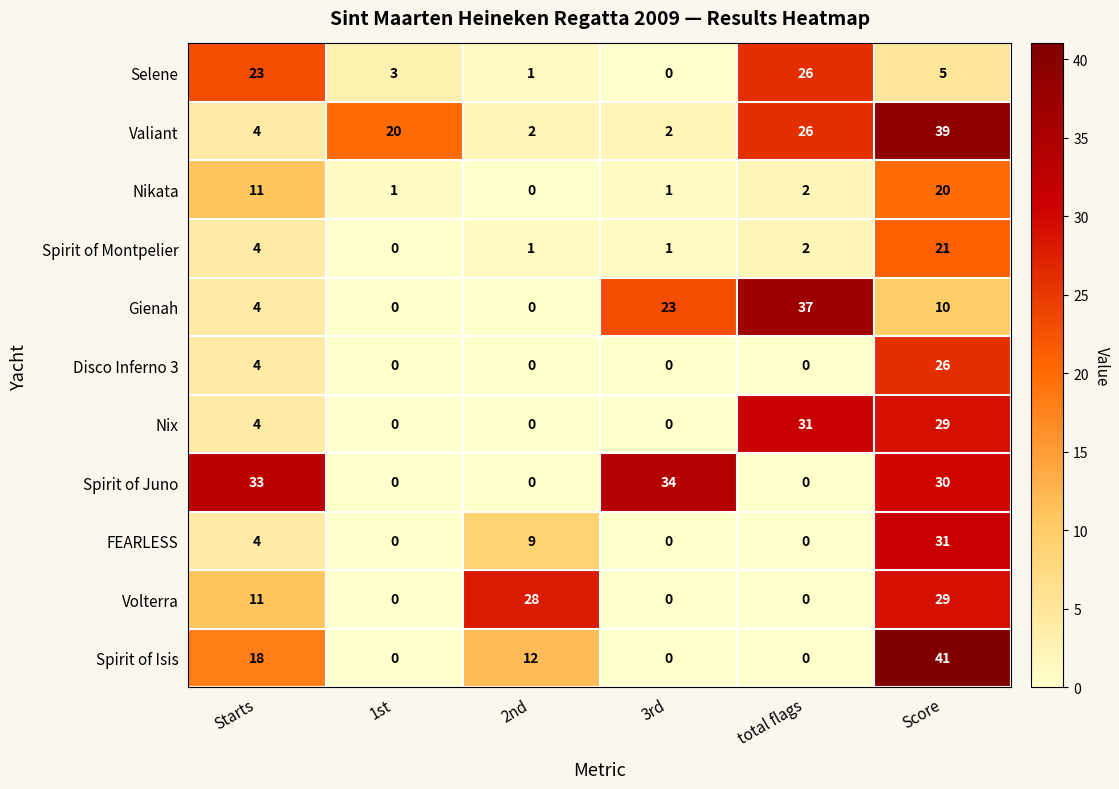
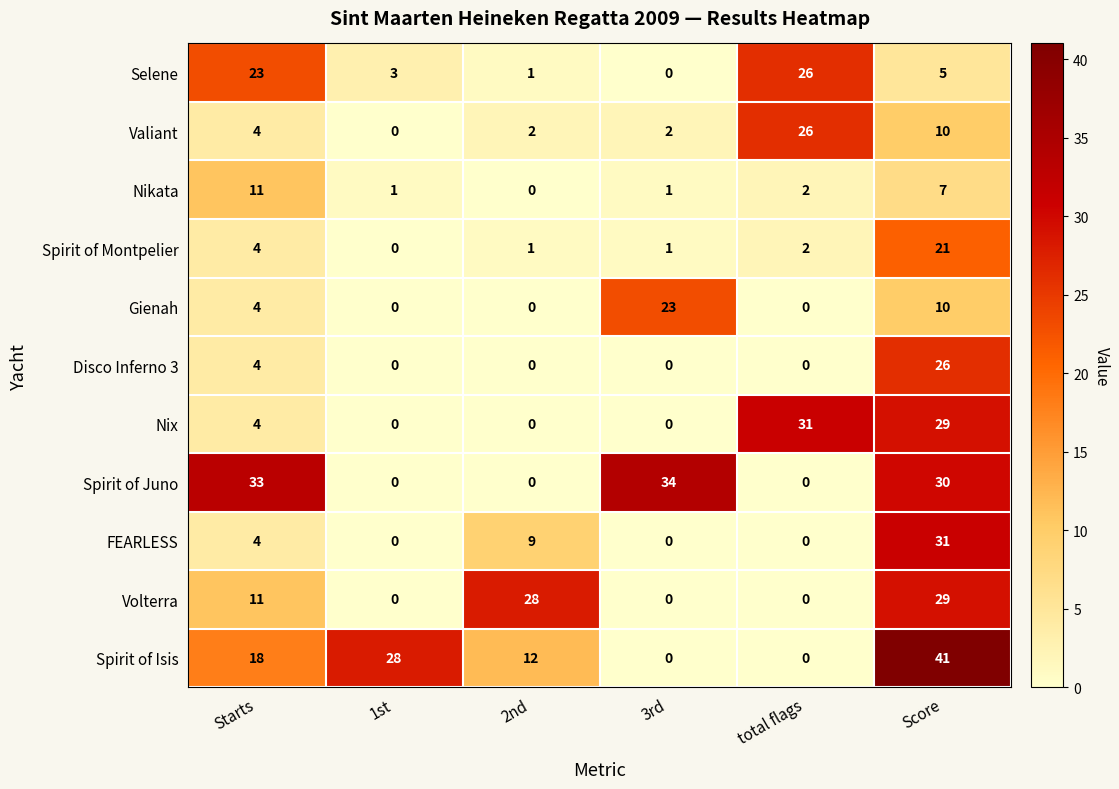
  {
    "Selene": {
      "Starts": 23,
      "1st": 3,
      "2nd": 1,
      "3rd": 0,
      "total flags": 26,
      "Score": 5
    },
    "Valiant": {
      "Starts": 4,
-     "1st": 20,
+     "1st": 0,
      "2nd": 2,
      "3rd": 2,
      "total flags": 26,
-     "Score": 39
+     "Score": 10
    },
    "Nikata": {
      "Starts": 11,
      "1st": 1,
      "2nd": 0,
      "3rd": 1,
      "total flags": 2,
-     "Score": 20
+     "Score": 7
    },
    "Spirit of Montpelier": {
      "Starts": 4,
      "1st": 0,
      "2nd": 1,
      "3rd": 1,
      "total flags": 2,
      "Score": 21
    },
    "Gienah": {
      "Starts": 4,
      "1st": 0,
      "2nd": 0,
      "3rd": 23,
-     "total flags": 37,
+     "total flags": 0,
      "Score": 10
    },
    "Disco Inferno 3": {
      "Starts": 4,
      "1st": 0,
      "2nd": 0,
      "3rd": 0,
      "total flags": 0,
      "Score": 26
    },
    "Nix": {
      "Starts": 4,
      "1st": 0,
      "2nd": 0,
      "3rd": 0,
      "total flags": 31,
      "Score": 29
    },
    "Spirit of Juno": {
      "Starts": 33,
      "1st": 0,
      "2nd": 0,
      "3rd": 34,
      "total flags": 0,
      "Score": 30
    },
    "FEARLESS": {
      "Starts": 4,
      "1st": 0,
      "2nd": 9,
      "3rd": 0,
      "total flags": 0,
      "Score": 31
    },
    "Volterra": {
      "Starts": 11,
      "1st": 0,
      "2nd": 28,
      "3rd": 0,
      "total flags": 0,
      "Score": 29
    },
    "Spirit of Isis": {
      "Starts": 18,
-     "1st": 0,
+     "1st": 28,
      "2nd": 12,
      "3rd": 0,
      "total flags": 0,
      "Score": 41
    }
  }
